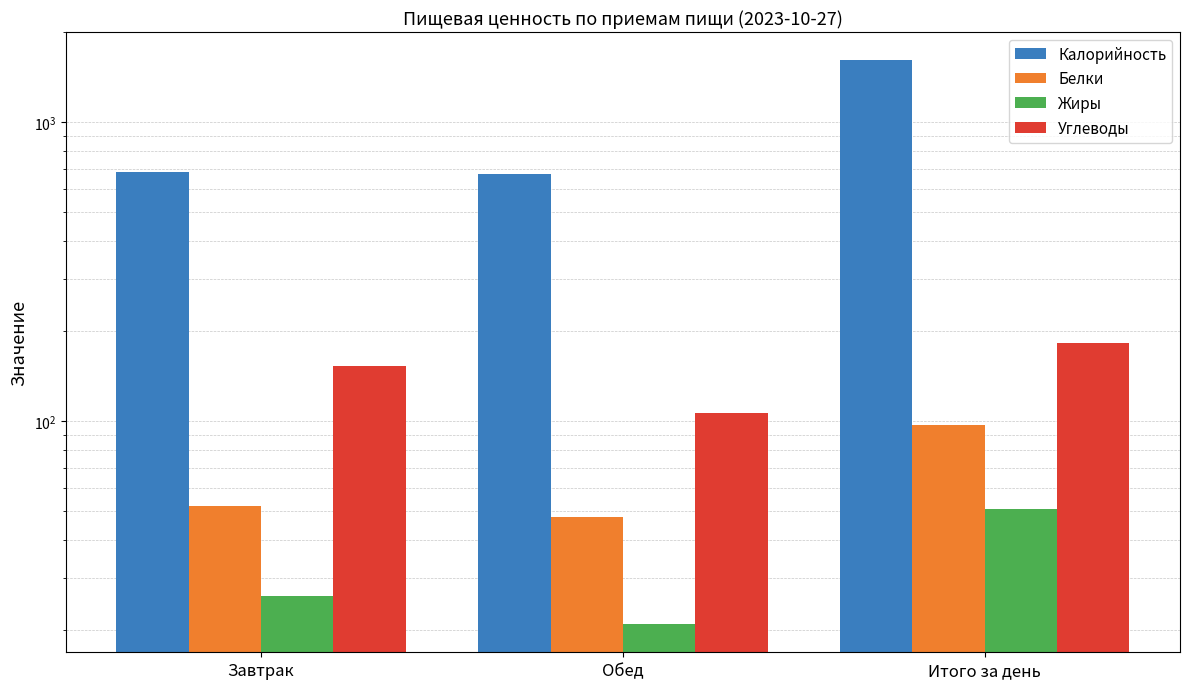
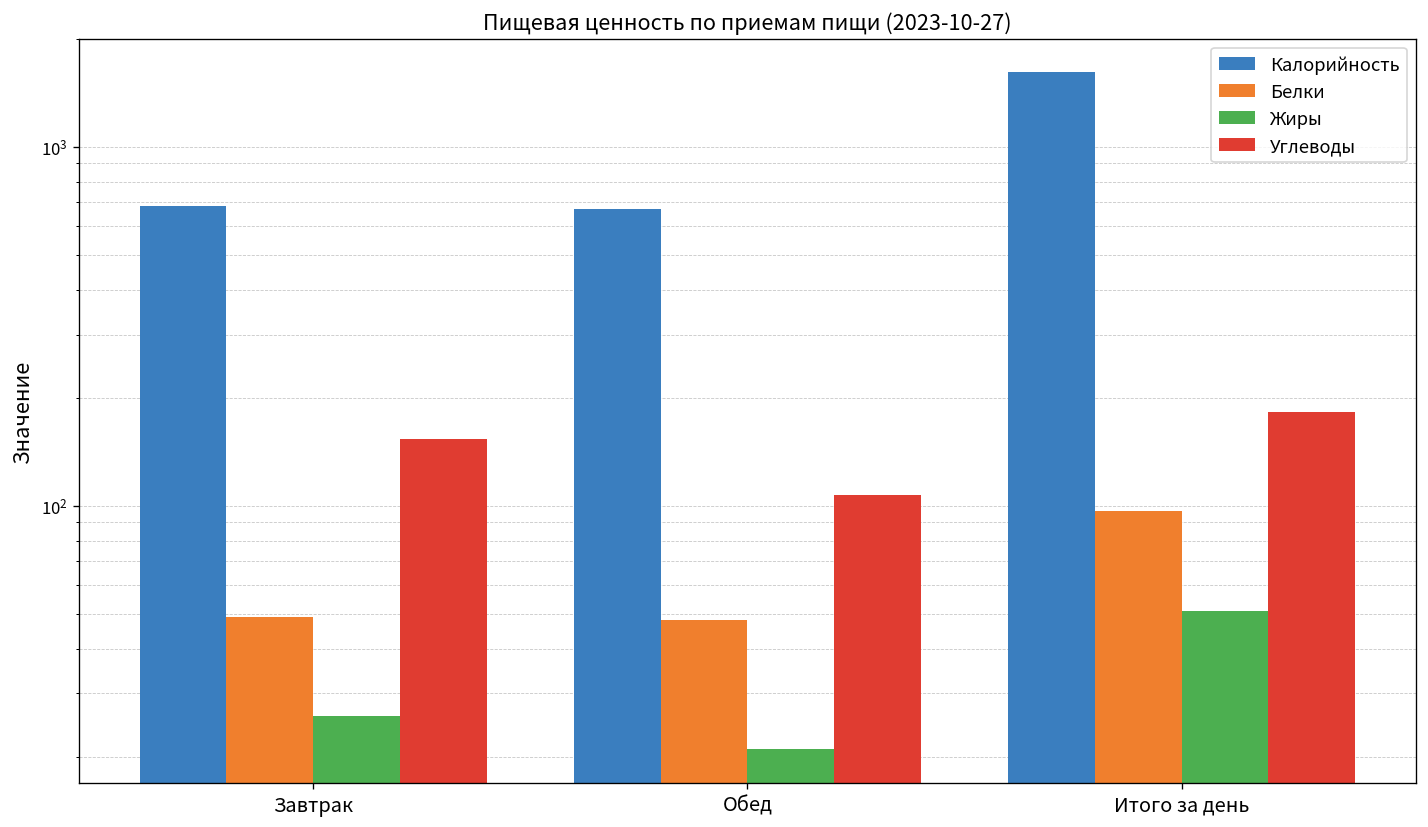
  {
    "Калорийность": {
      "Завтрак": 680,
      "Обед": 670,
      "Итого за день": 1600
    },
    "Белки": {
-     "Завтрак": 52,
+     "Завтрак": 49,
      "Обед": 48,
      "Итого за день": 97
    },
    "Жиры": {
      "Завтрак": 26,
      "Обед": 21,
      "Итого за день": 51
    },
    "Углеводы": {
      "Завтрак": 150,
      "Обед": 107,
      "Итого за день": 180
    }
  }
